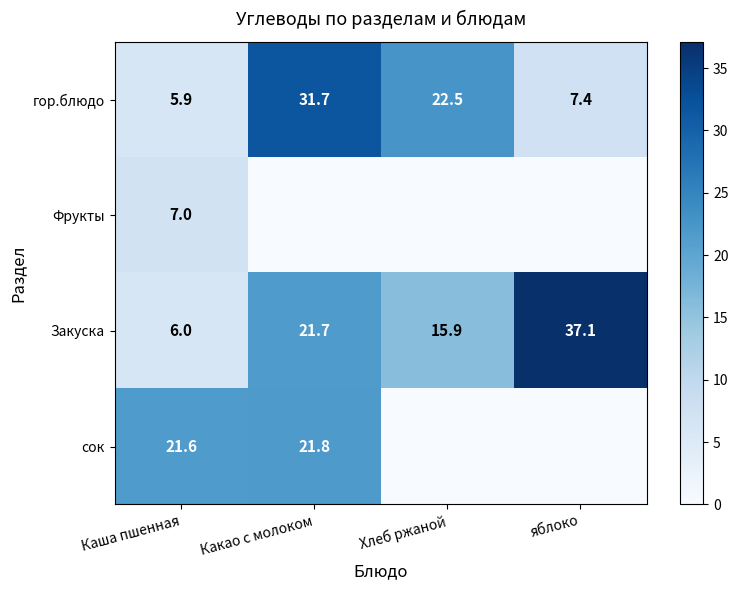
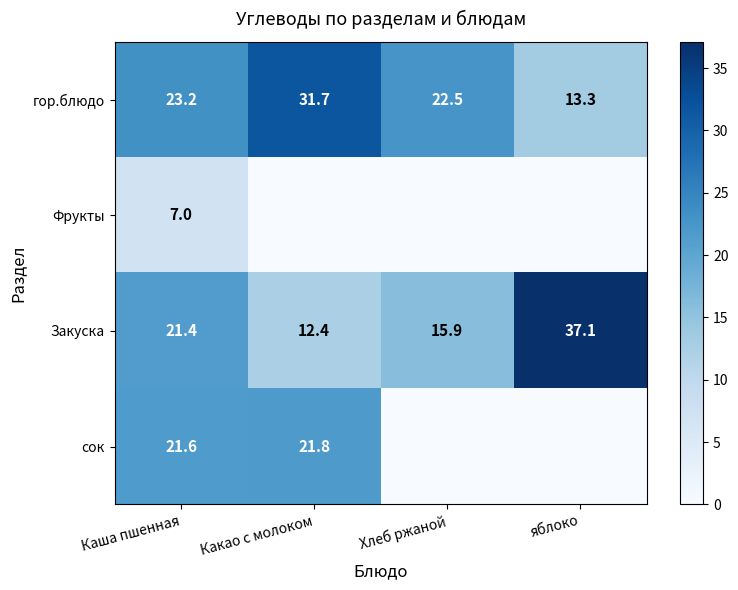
  {
    "гор.блюдо": {
-     "Каша пшенная": 5.9,
+     "Каша пшенная": 23.2,
      "Какао с молоком": 31.7,
      "Хлеб ржаной": 22.5,
-     "яблоко": 7.4
+     "яблоко": 13.3
    },
    "Фрукты": {
      "Каша пшенная": 7.0
    },
    "Закуска": {
-     "Каша пшенная": 6.0,
-     "Какао с молоком": 21.7,
+     "Каша пшенная": 21.4,
+     "Какао с молоком": 12.4,
      "Хлеб ржаной": 15.9,
      "яблоко": 37.1
    },
    "сок": {
      "Каша пшенная": 21.6,
      "Какао с молоком": 21.8
    }
  }
